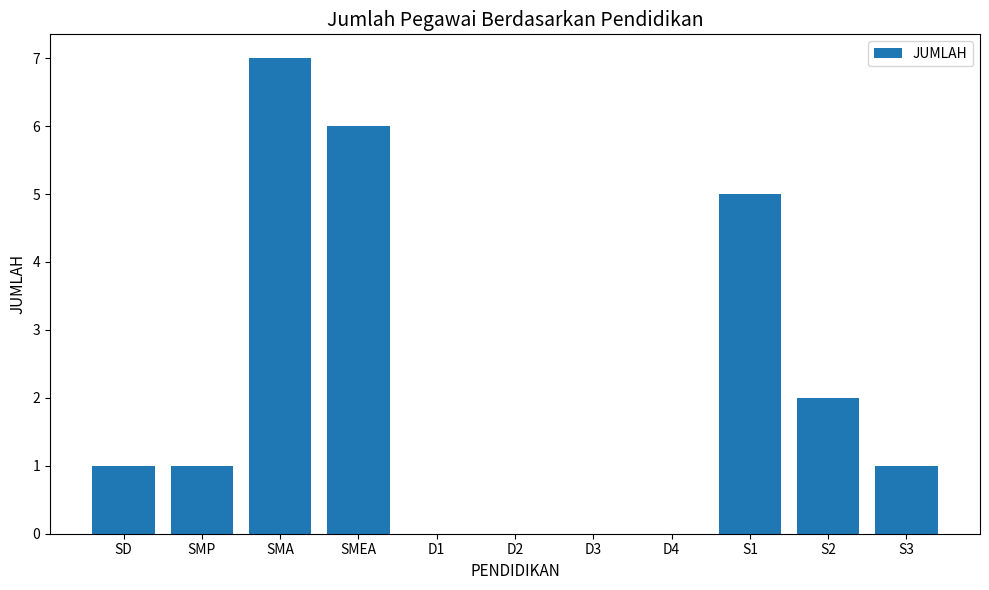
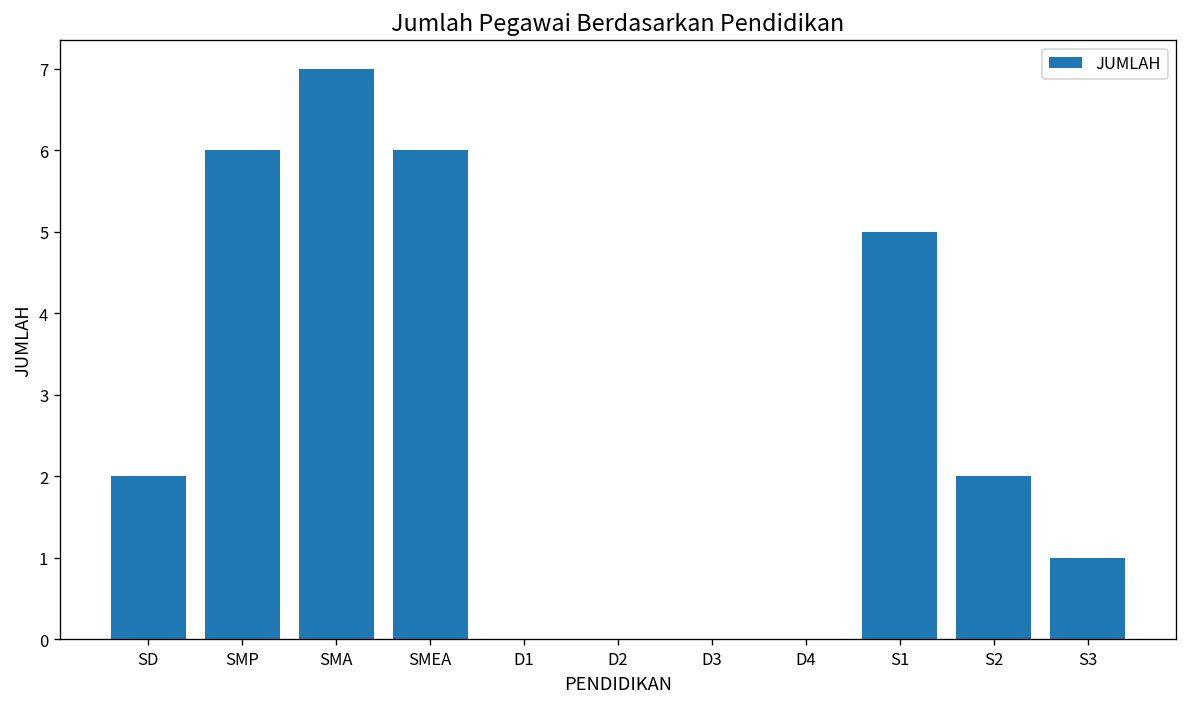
  {
-   "SD": 1,
-   "SMP": 1,
+   "SD": 2,
+   "SMP": 6,
    "SMA": 7,
    "SMEA": 6,
    "D1": 0,
    "D2": 0,
    "D3": 0,
    "D4": 0,
    "S1": 5,
    "S2": 2,
    "S3": 1
  }
